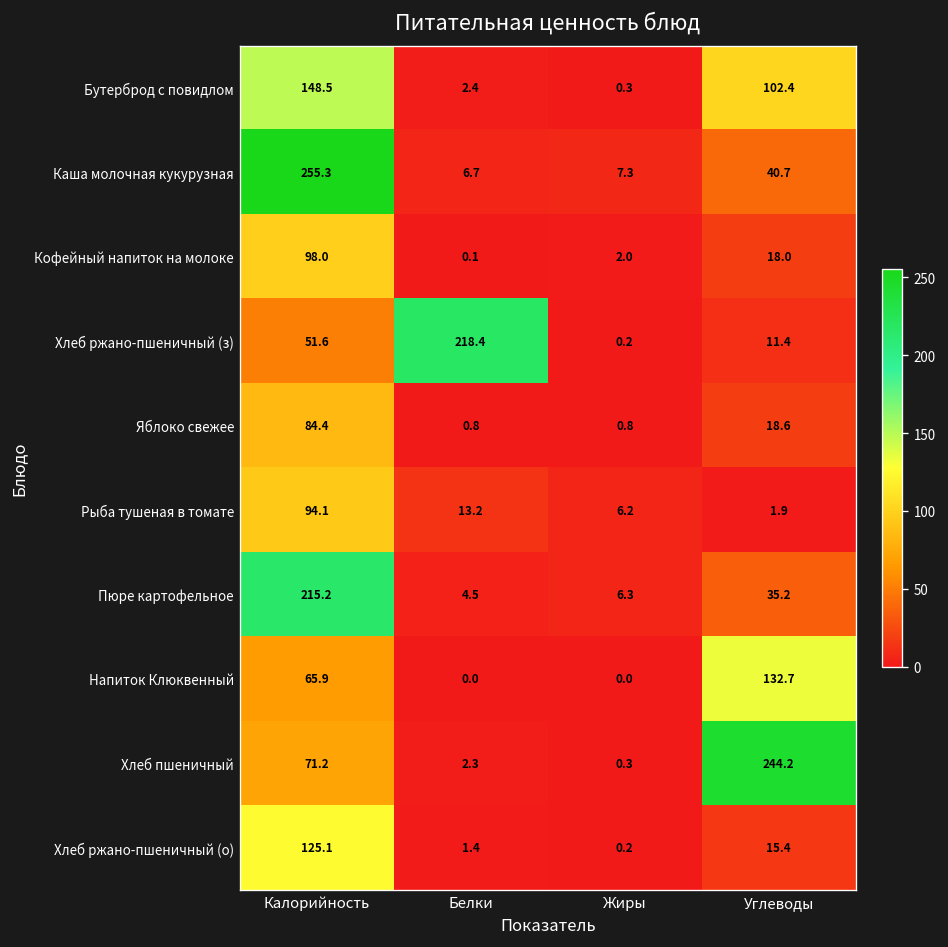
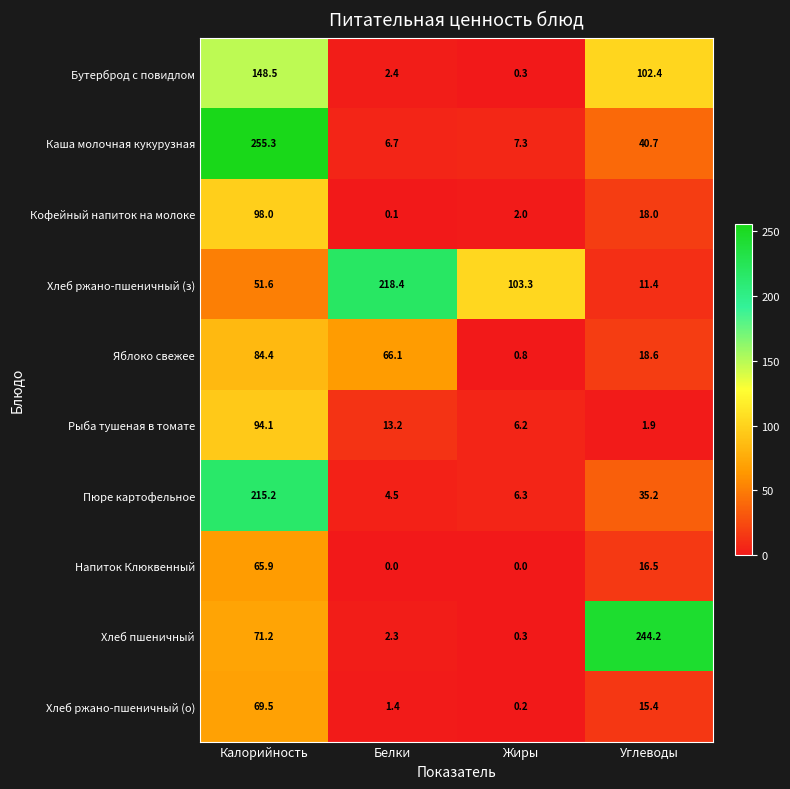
  {
    "Бутерброд с повидлом": {
      "Калорийность": 148.5,
      "Белки": 2.4,
      "Жиры": 0.3,
      "Углеводы": 102.4
    },
    "Каша молочная кукурузная": {
      "Калорийность": 255.3,
      "Белки": 6.7,
      "Жиры": 7.3,
      "Углеводы": 40.7
    },
    "Кофейный напиток на молоке": {
      "Калорийность": 98.0,
      "Белки": 0.1,
      "Жиры": 2.0,
      "Углеводы": 18.0
    },
    "Хлеб ржано-пшеничный (з)": {
      "Калорийность": 51.6,
      "Белки": 218.4,
-     "Жиры": 0.2,
+     "Жиры": 103.3,
      "Углеводы": 11.4
    },
    "Яблоко свежее": {
      "Калорийность": 84.4,
-     "Белки": 0.8,
+     "Белки": 66.1,
      "Жиры": 0.8,
      "Углеводы": 18.6
    },
    "Рыба тушеная в томате": {
      "Калорийность": 94.1,
      "Белки": 13.2,
      "Жиры": 6.2,
      "Углеводы": 1.9
    },
    "Пюре картофельное": {
      "Калорийность": 215.2,
      "Белки": 4.5,
      "Жиры": 6.3,
      "Углеводы": 35.2
    },
    "Напиток Клюквенный": {
      "Калорийность": 65.9,
      "Белки": 0.0,
      "Жиры": 0.0,
-     "Углеводы": 132.7
+     "Углеводы": 16.5
    },
    "Хлеб пшеничный": {
      "Калорийность": 71.2,
      "Белки": 2.3,
      "Жиры": 0.3,
      "Углеводы": 244.2
    },
    "Хлеб ржано-пшеничный (о)": {
-     "Калорийность": 125.1,
+     "Калорийность": 69.5,
      "Белки": 1.4,
      "Жиры": 0.2,
      "Углеводы": 15.4
    }
  }
